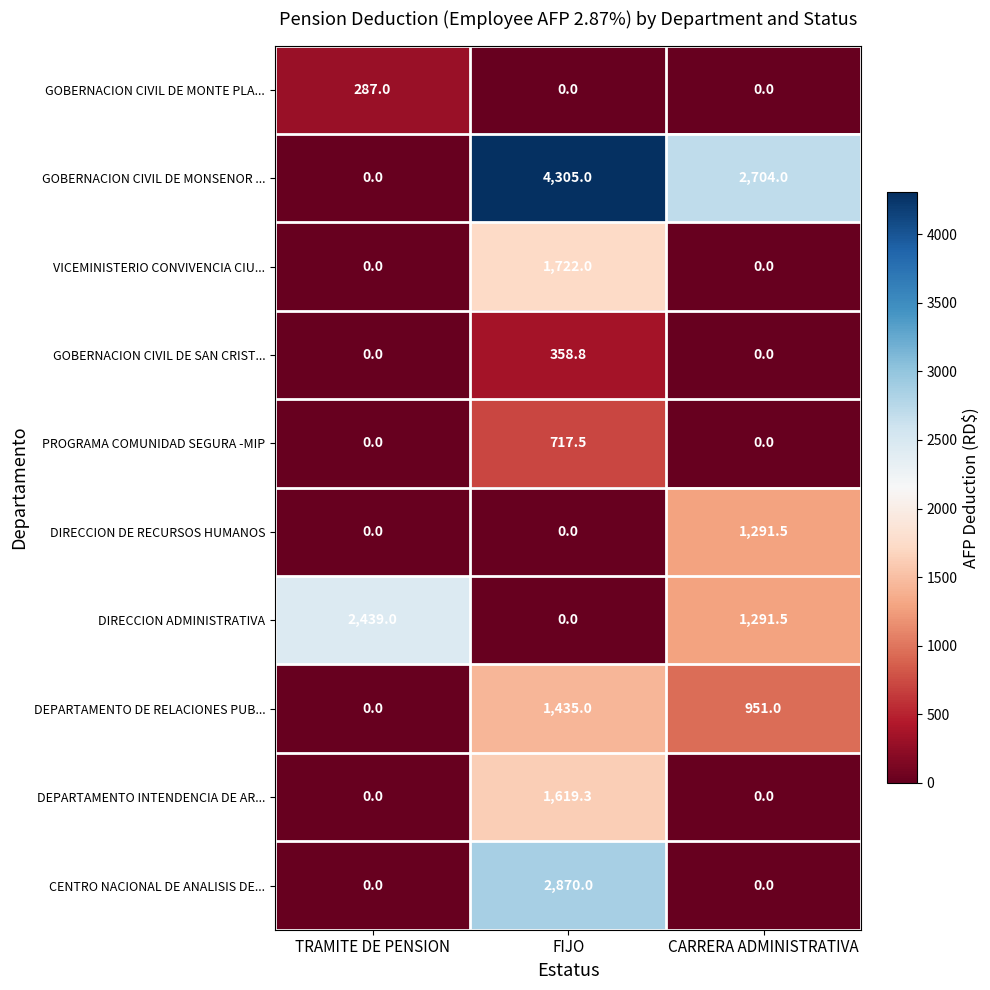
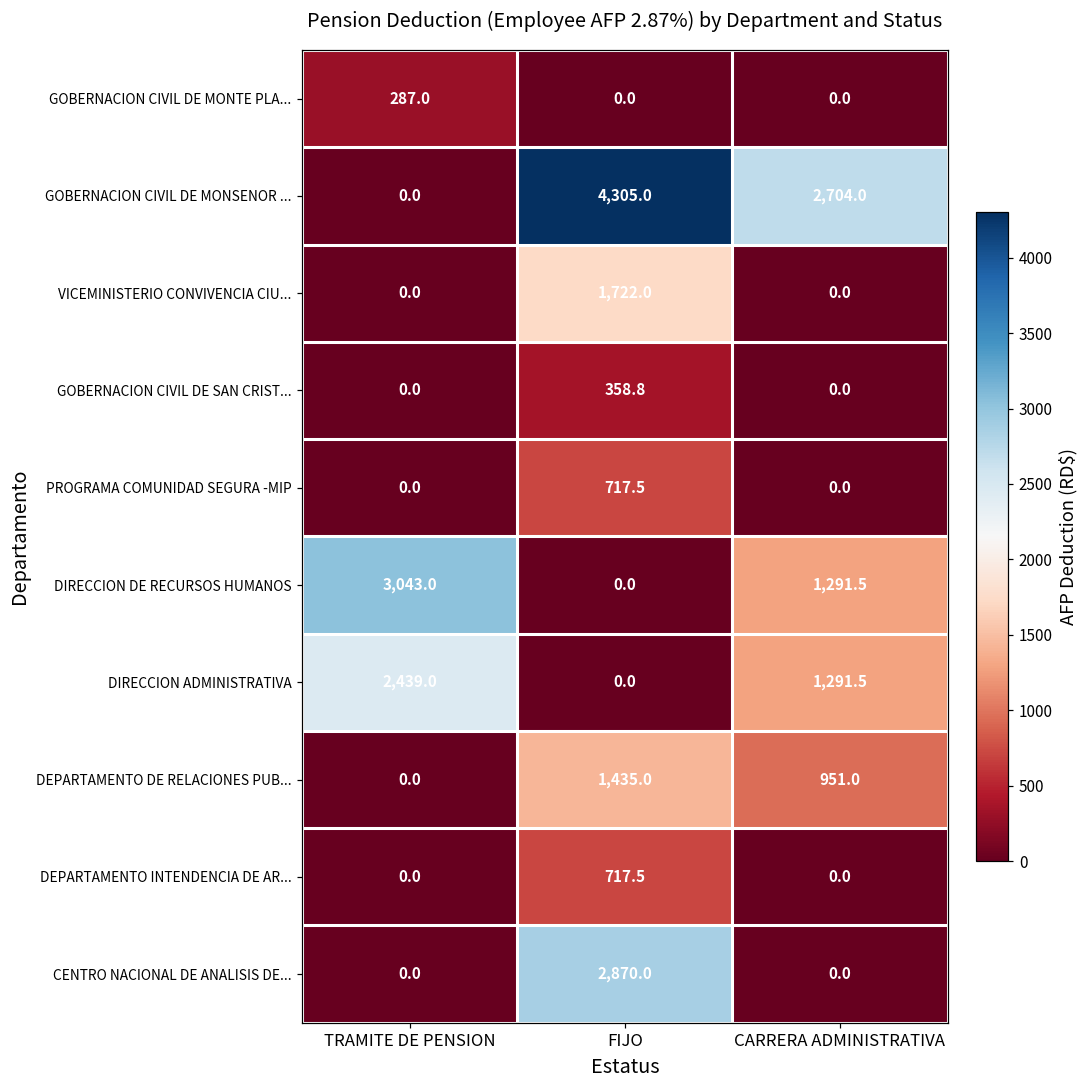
  {
    "GOBERNACION CIVIL DE MONTE PLA...": {
      "TRAMITE DE PENSION": "287.0",
      "FIJO": "0.0",
      "CARRERA ADMINISTRATIVA": "0.0"
    },
    "GOBERNACION CIVIL DE MONSENOR ...": {
      "TRAMITE DE PENSION": "0.0",
      "FIJO": "4,305.0",
      "CARRERA ADMINISTRATIVA": "2,704.0"
    },
    "VICEMINISTERIO CONVIVENCIA CIU...": {
      "TRAMITE DE PENSION": "0.0",
      "FIJO": "1,722.0",
      "CARRERA ADMINISTRATIVA": "0.0"
    },
    "GOBERNACION CIVIL DE SAN CRIST...": {
      "TRAMITE DE PENSION": "0.0",
      "FIJO": "358.8",
      "CARRERA ADMINISTRATIVA": "0.0"
    },
    "PROGRAMA COMUNIDAD SEGURA -MIP": {
      "TRAMITE DE PENSION": "0.0",
      "FIJO": "717.5",
      "CARRERA ADMINISTRATIVA": "0.0"
    },
    "DIRECCION DE RECURSOS HUMANOS": {
-     "TRAMITE DE PENSION": "0.0",
+     "TRAMITE DE PENSION": "3,043.0",
      "FIJO": "0.0",
      "CARRERA ADMINISTRATIVA": "1,291.5"
    },
    "DIRECCION ADMINISTRATIVA": {
      "FIJO": "0.0",
      "CARRERA ADMINISTRATIVA": "1,291.5"
    },
    "DEPARTAMENTO DE RELACIONES PUB...": {
      "TRAMITE DE PENSION": "0.0",
      "FIJO": "1,435.0",
      "CARRERA ADMINISTRATIVA": "951.0"
    },
    "DEPARTAMENTO INTENDENCIA DE AR...": {
      "TRAMITE DE PENSION": "0.0",
-     "FIJO": "1,619.3",
+     "FIJO": "717.5",
      "CARRERA ADMINISTRATIVA": "0.0"
    },
    "CENTRO NACIONAL DE ANALISIS DE...": {
      "TRAMITE DE PENSION": "0.0",
      "FIJO": "2,870.0",
      "CARRERA ADMINISTRATIVA": "0.0"
    }
  }
